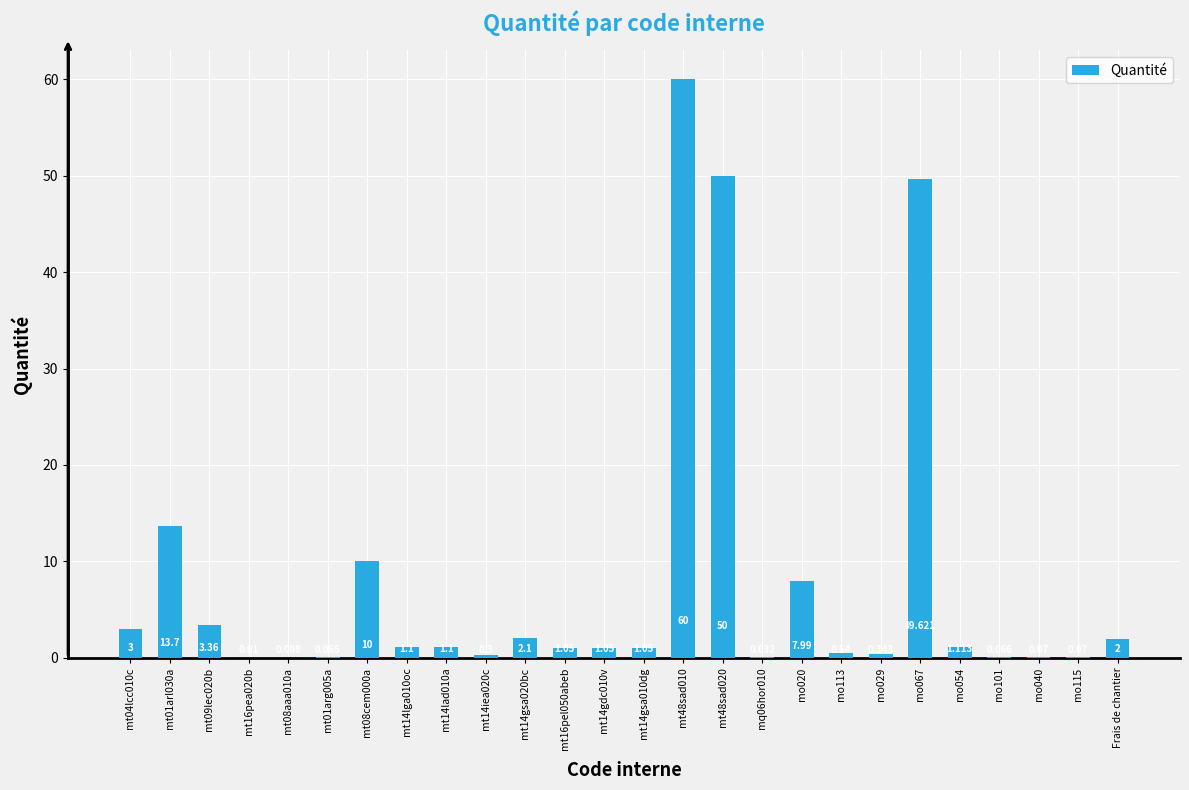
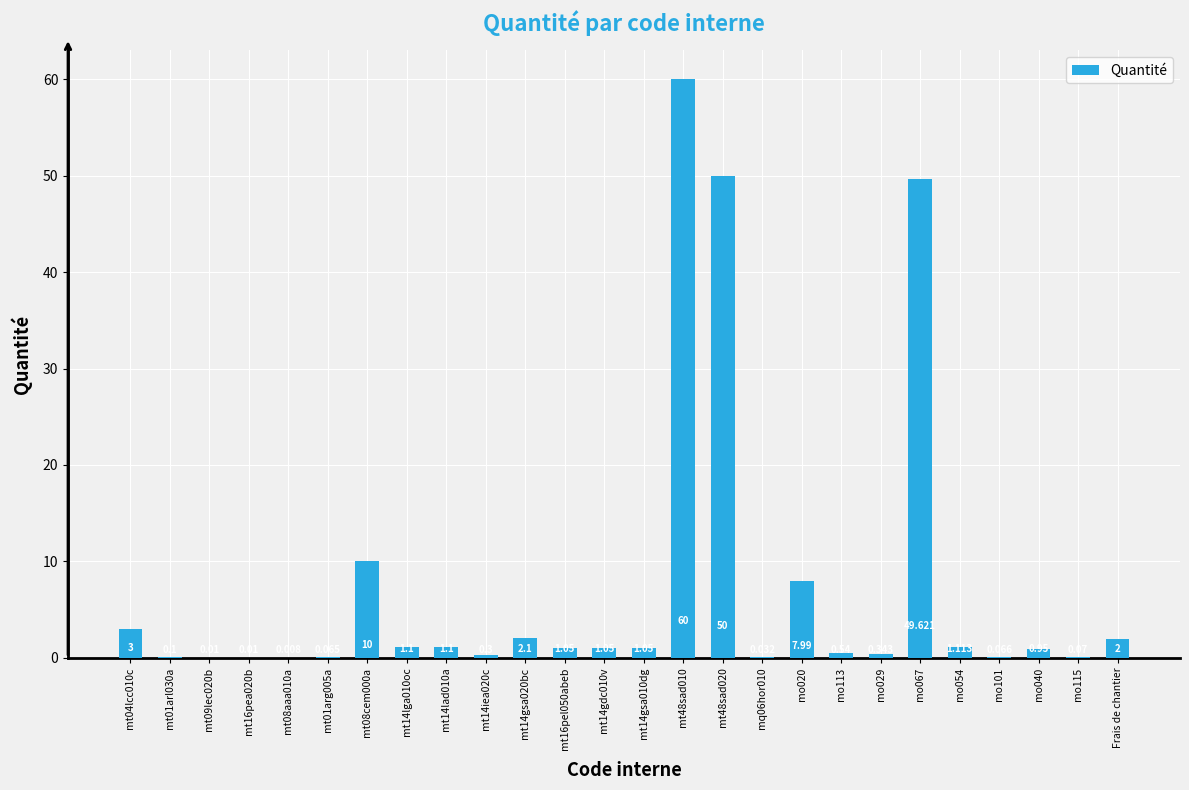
  {
-   "mt01arl030a": 14,
-   "mt09lec020b": 3,
+   "mt01arl030a": 0,
+   "mt09lec020b": 0,
    "mt14iea020c": 0,
    "mo113": 1,
    "mo029": 0,
-   "mo040": 0
+   "mo040": 1
  }
